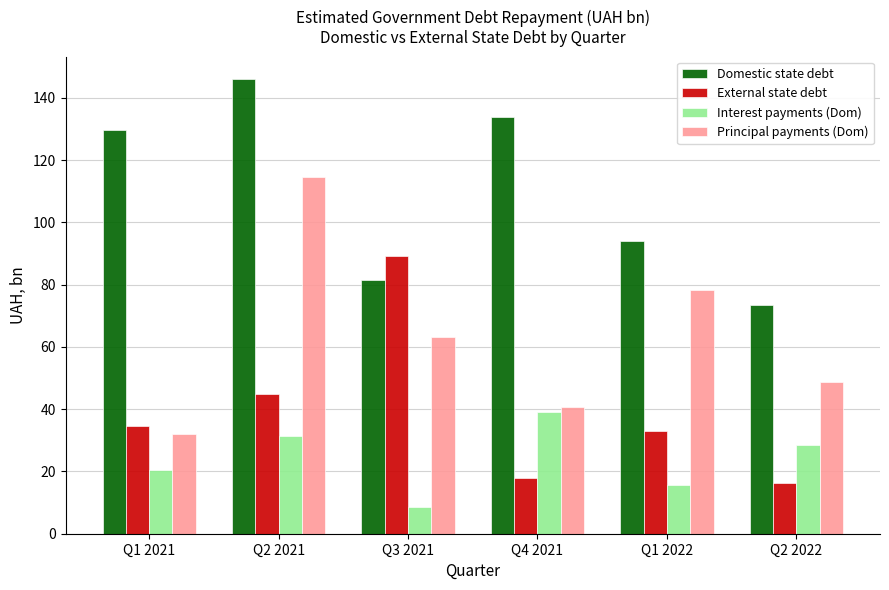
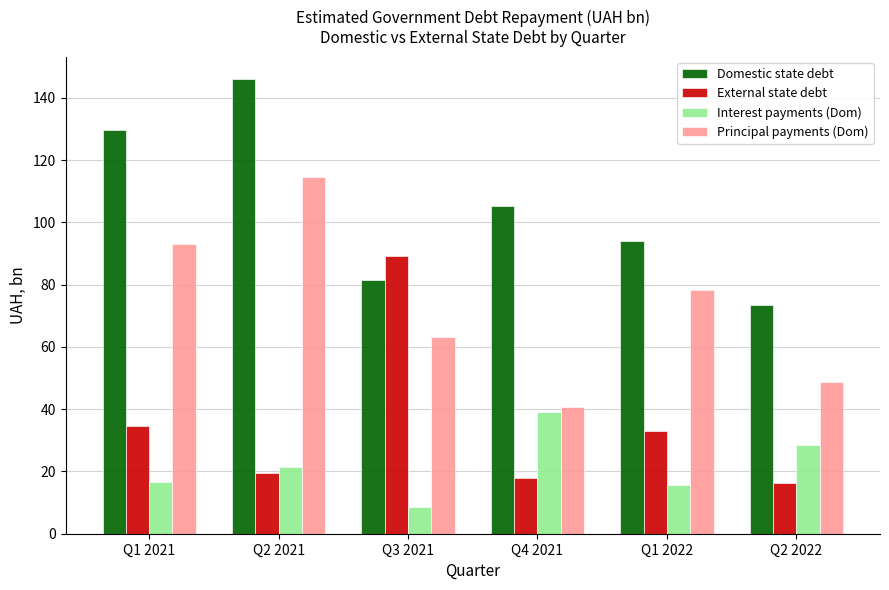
  {
    "Domestic state debt": {
      "Q1 2021": 130,
      "Q2 2021": 146,
      "Q3 2021": 82,
-     "Q4 2021": 134,
+     "Q4 2021": 105,
      "Q1 2022": 94,
      "Q2 2022": 74
    },
    "External state debt": {
      "Q1 2021": 35,
-     "Q2 2021": 45,
+     "Q2 2021": 19,
      "Q3 2021": 89,
      "Q4 2021": 18,
      "Q1 2022": 33,
      "Q2 2022": 16
    },
    "Interest payments (Dom)": {
-     "Q1 2021": 21,
-     "Q2 2021": 31,
+     "Q1 2021": 16,
+     "Q2 2021": 21,
      "Q3 2021": 9,
      "Q4 2021": 39,
      "Q1 2022": 16,
      "Q2 2022": 28
    },
    "Principal payments (Dom)": {
-     "Q1 2021": 32,
+     "Q1 2021": 93,
      "Q2 2021": 115,
      "Q3 2021": 63,
      "Q4 2021": 41,
      "Q1 2022": 78,
      "Q2 2022": 49
    }
  }
